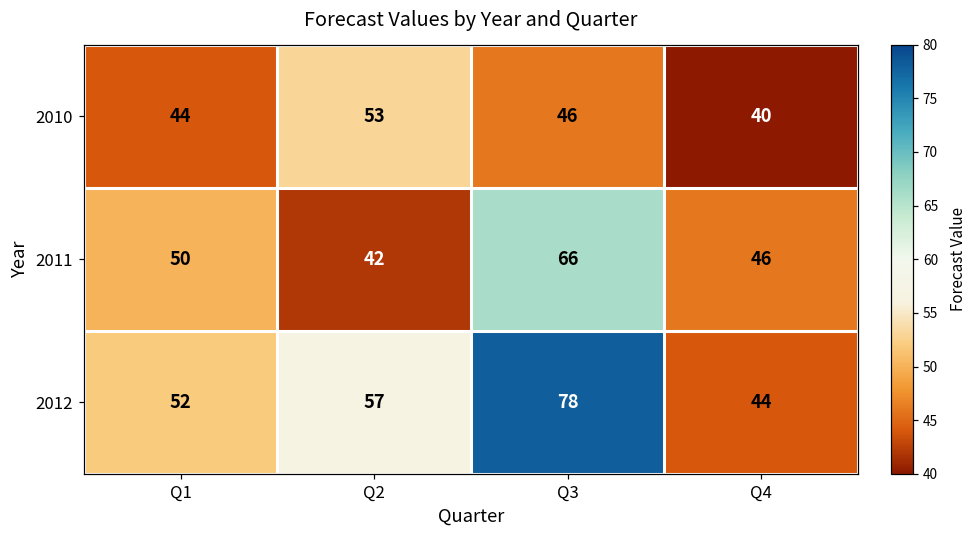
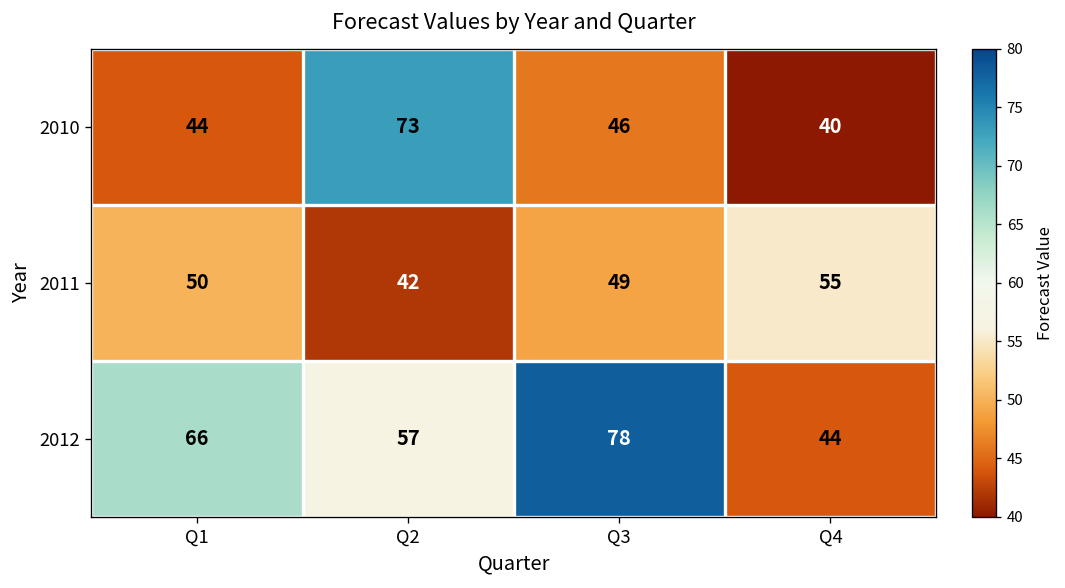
  {
    "2010": {
      "Q1": 44,
-     "Q2": 53,
+     "Q2": 73,
      "Q3": 46,
      "Q4": 40
    },
    "2011": {
      "Q1": 50,
      "Q2": 42,
-     "Q3": 66,
-     "Q4": 46
+     "Q3": 49,
+     "Q4": 55
    },
    "2012": {
-     "Q1": 52,
+     "Q1": 66,
      "Q2": 57,
      "Q3": 78,
      "Q4": 44
    }
  }
